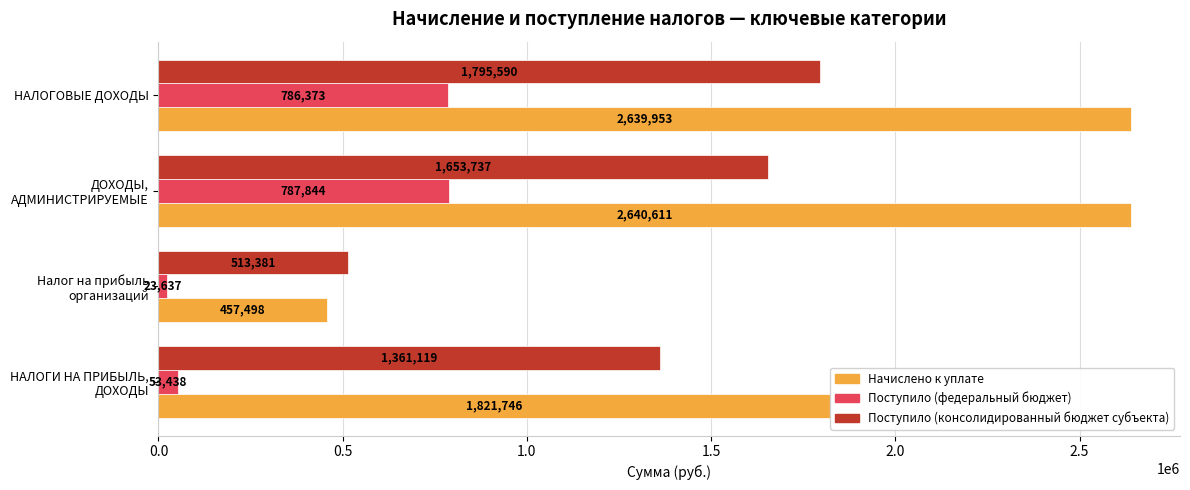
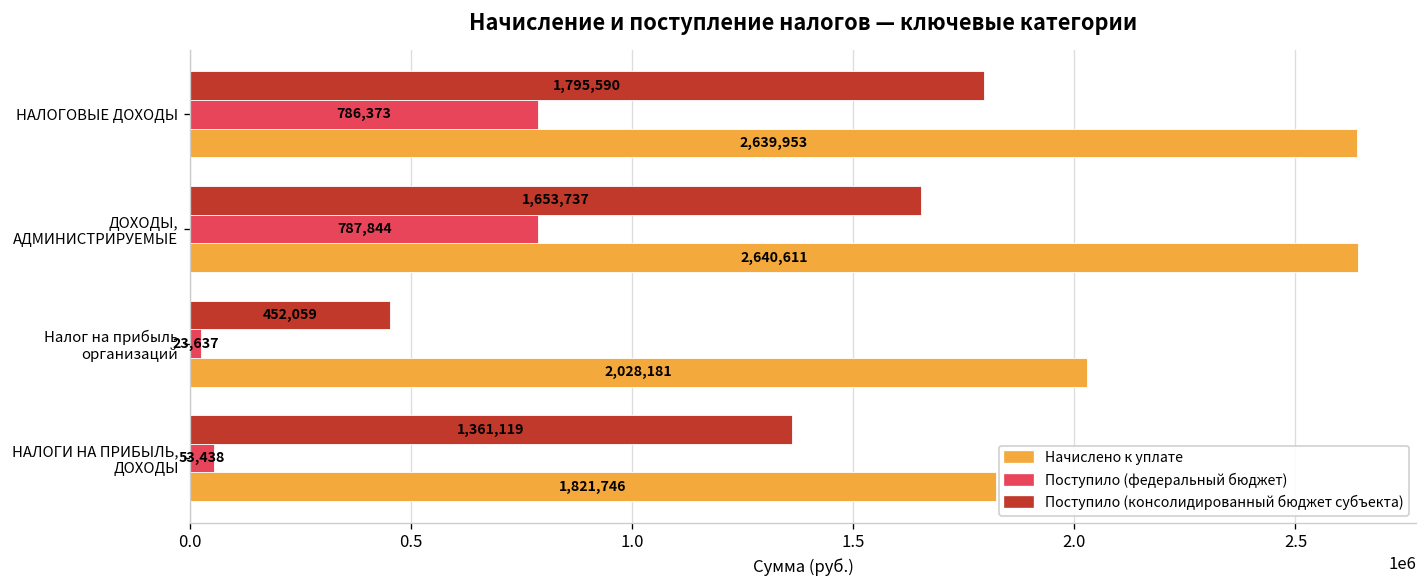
  {
    "Начислено к уплате": {
      "НАЛОГОВЫЕ ДОХОДЫ": "2,639,953",
      "ДОХОДЫ, АДМИНИСТРИРУЕМЫЕ": "2,640,611",
-     "Налог на прибыль организаций": "457,498",
+     "Налог на прибыль организаций": "2,028,181",
      "НАЛОГИ НА ПРИБЫЛЬ, ДОХОДЫ": "1,821,746"
    },
    "Поступило (федеральный бюджет)": {
      "НАЛОГОВЫЕ ДОХОДЫ": "786,373",
      "ДОХОДЫ, АДМИНИСТРИРУЕМЫЕ": "787,844",
      "Налог на прибыль организаций": "23,637",
      "НАЛОГИ НА ПРИБЫЛЬ, ДОХОДЫ": "53,438"
    },
    "Поступило (консолидированный бюджет субъекта)": {
      "НАЛОГОВЫЕ ДОХОДЫ": "1,795,590",
      "ДОХОДЫ, АДМИНИСТРИРУЕМЫЕ": "1,653,737",
-     "Налог на прибыль организаций": "513,381",
+     "Налог на прибыль организаций": "452,059",
      "НАЛОГИ НА ПРИБЫЛЬ, ДОХОДЫ": "1,361,119"
    }
  }
